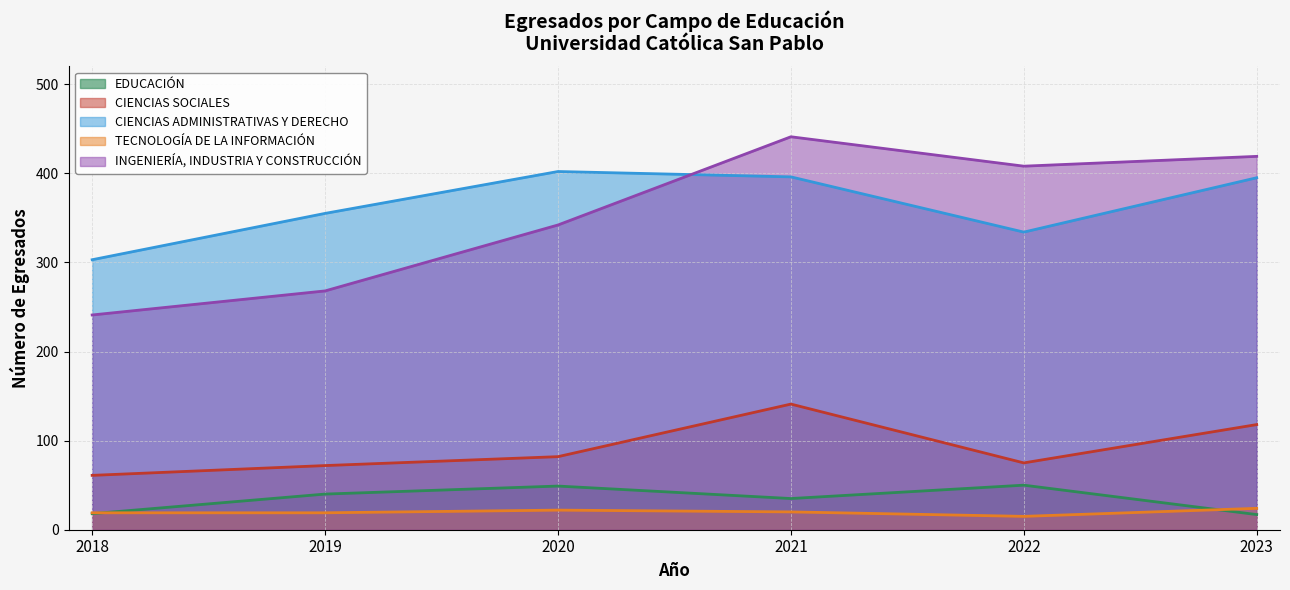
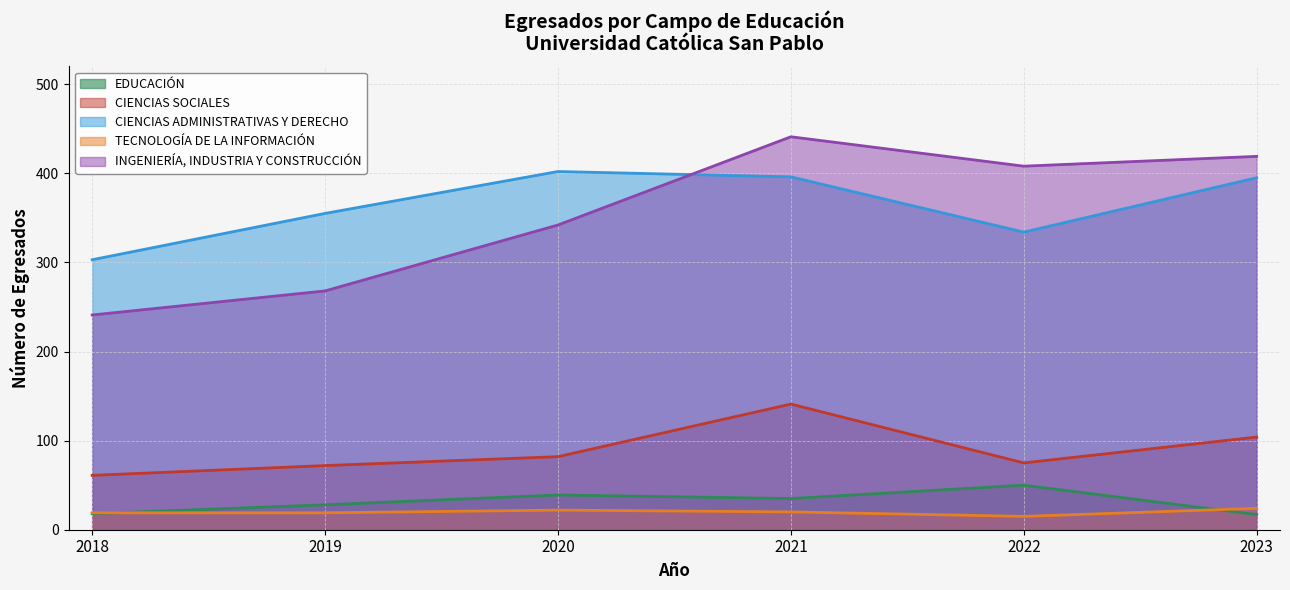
  {
    "EDUCACIÓN": {
-     "2019": 40,
-     "2020": 50,
+     "2019": 30,
+     "2020": 40,
      "2021": 40,
      "2022": 50,
      "2023": 20
    },
    "CIENCIAS SOCIALES": {
      "2018": 60,
      "2019": 70,
      "2020": 80,
      "2021": 140,
      "2022": 80,
-     "2023": 120
+     "2023": 100
    },
    "CIENCIAS ADMINISTRATIVAS Y DERECHO": {
      "2018": 300,
      "2019": 360,
      "2020": 400,
      "2021": 400,
      "2022": 330,
      "2023": 400
    },
    "TECNOLOGÍA DE LA INFORMACIÓN": {
      "2019": 20,
      "2020": 20,
      "2021": 20,
      "2022": 20,
      "2023": 20
    },
    "INGENIERÍA, INDUSTRIA Y CONSTRUCCIÓN": {
      "2018": 240,
      "2019": 270,
      "2020": 340,
      "2021": 440,
      "2022": 410,
      "2023": 420
    }
  }
